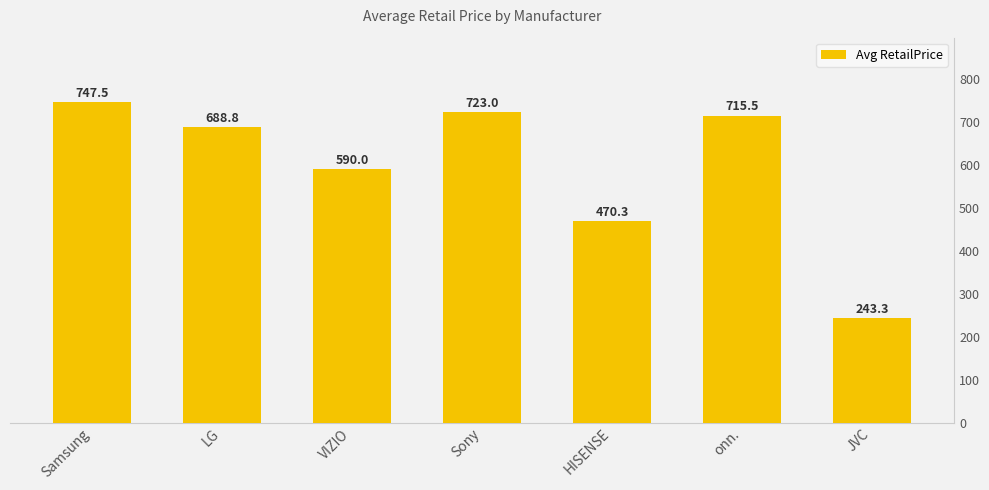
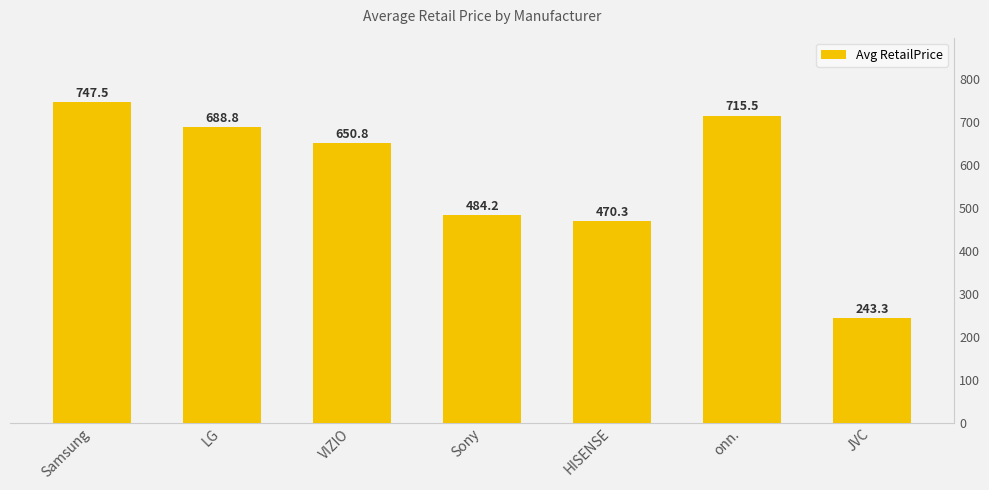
  {
    "Samsung": 747.5,
    "LG": 688.8,
-   "VIZIO": 590.0,
-   "Sony": 723.0,
+   "VIZIO": 650.8,
+   "Sony": 484.2,
    "HISENSE": 470.3,
    "onn.": 715.5,
    "JVC": 243.3
  }
